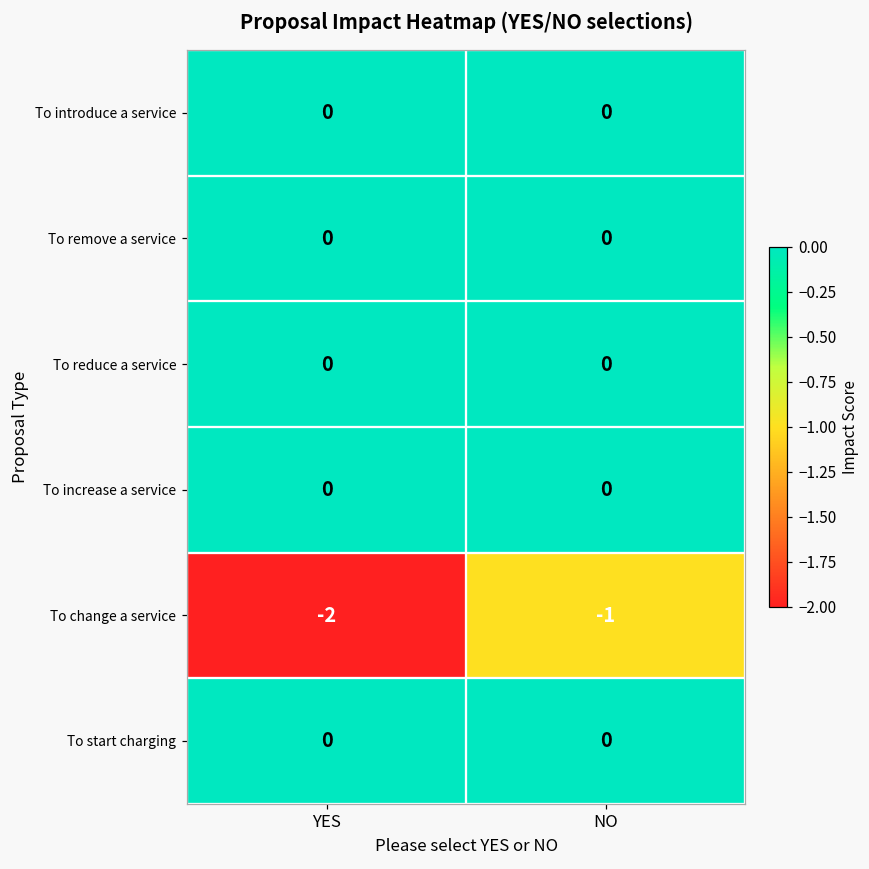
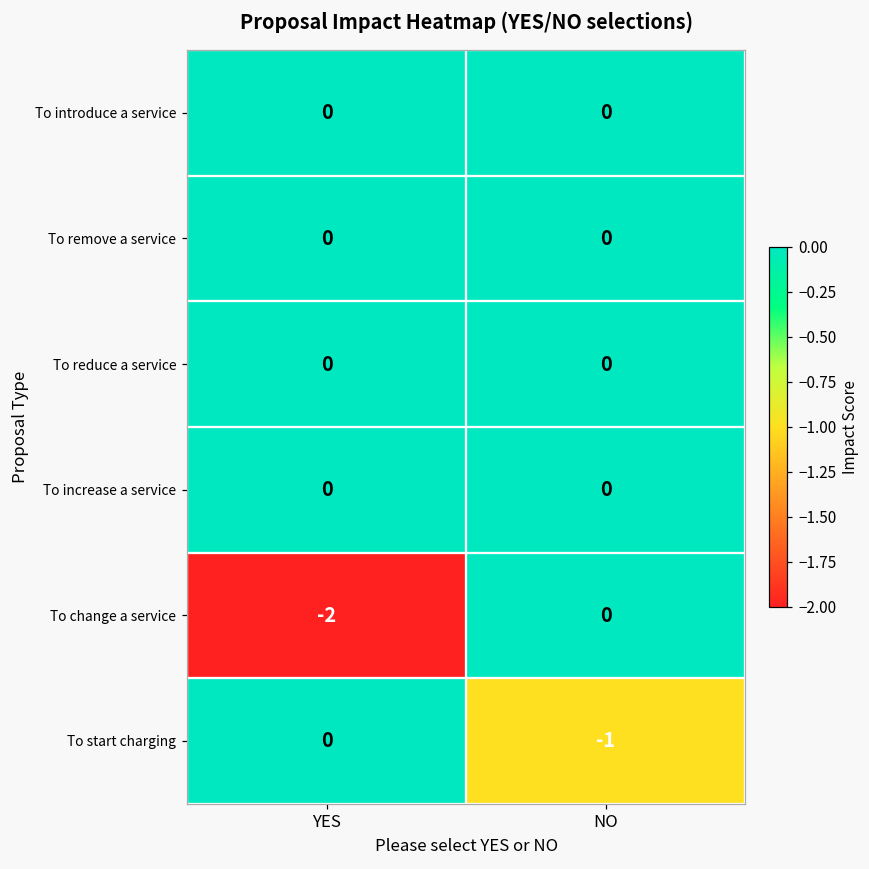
  {
    "To introduce a service": {
      "YES": 0,
      "NO": 0
    },
    "To remove a service": {
      "YES": 0,
      "NO": 0
    },
    "To reduce a service": {
      "YES": 0,
      "NO": 0
    },
    "To increase a service": {
      "YES": 0,
      "NO": 0
    },
    "To change a service": {
      "YES": -2,
-     "NO": -1
+     "NO": 0
    },
    "To start charging": {
      "YES": 0,
-     "NO": 0
+     "NO": -1
    }
  }
